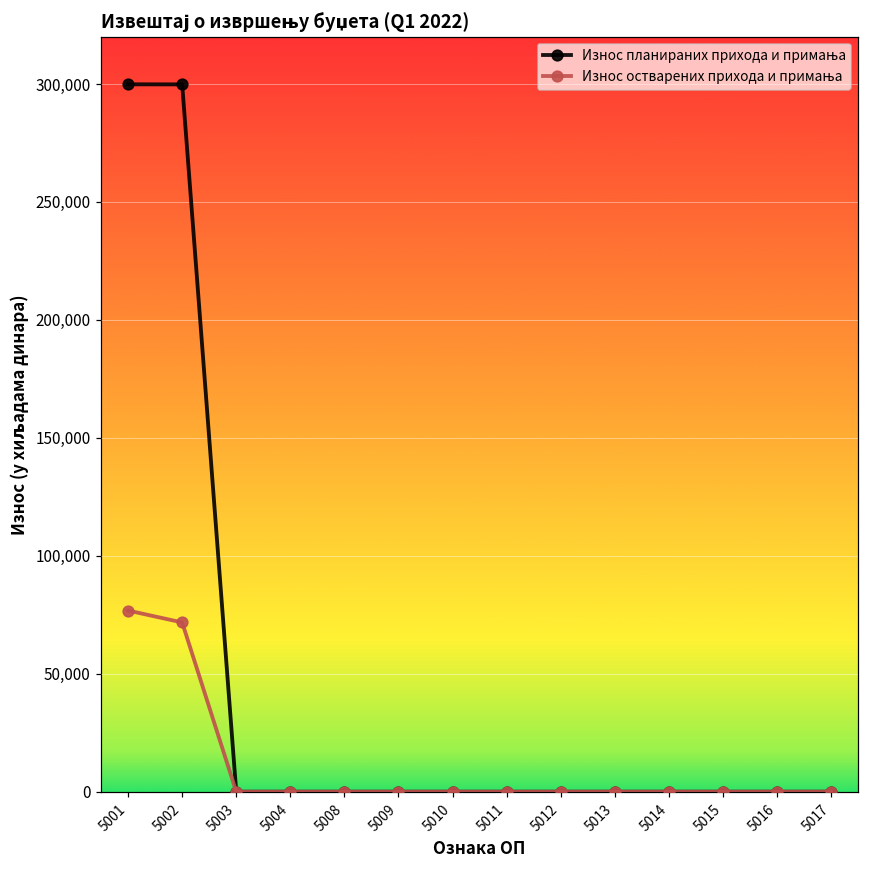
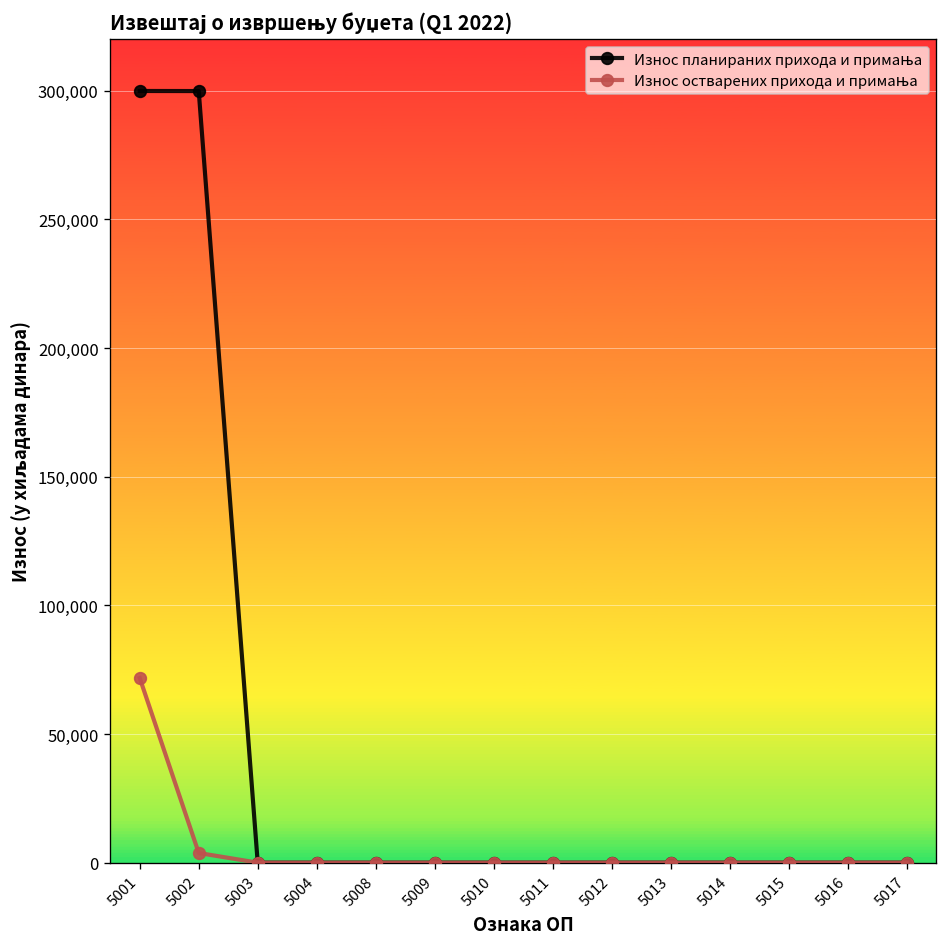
  {
    "Износ планираних прихода и примања": {
      "5001": "300,000",
      "5002": "300,000"
    },
    "Износ остварених прихода и примања": {
-     "5001": "77,000",
-     "5002": "72,000"
+     "5001": "72,000",
+     "5002": "4,000"
    }
  }
